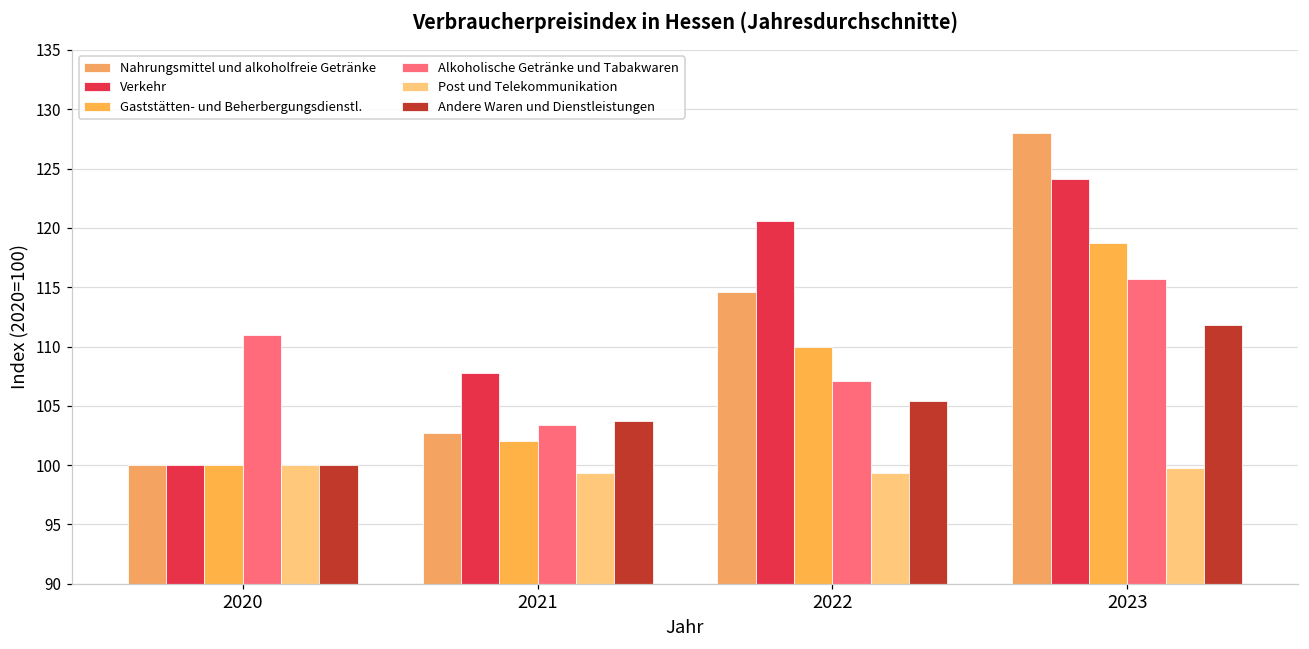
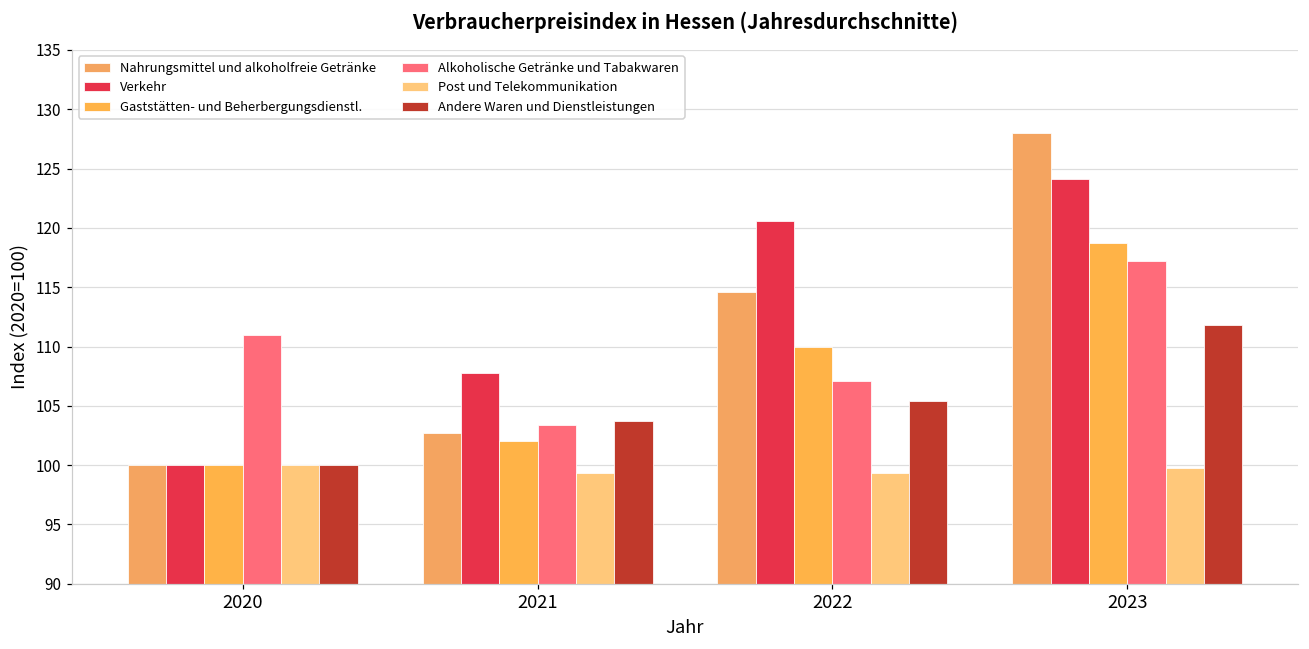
  {
    "Alkoholische Getränke und Tabakwaren": {
      "2020": 111.0,
      "2021": 103.4,
      "2022": 107.1,
-     "2023": 115.7
+     "2023": 117.2
    }
  }
